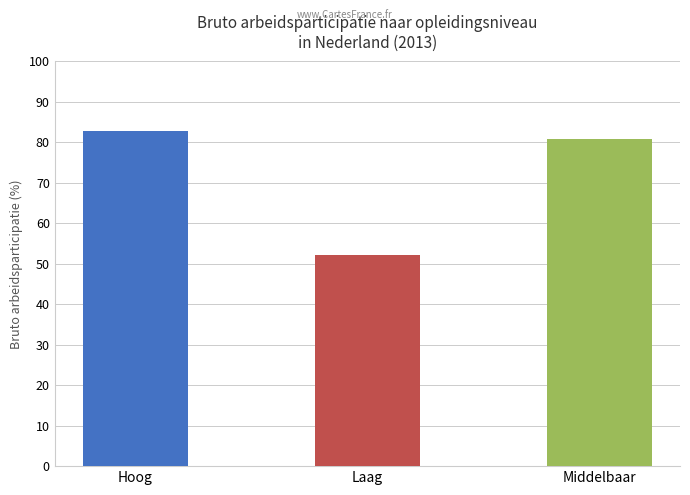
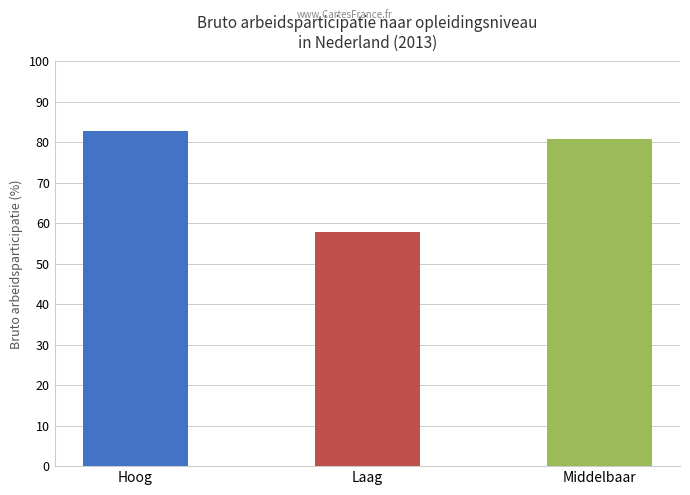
  {
    "Hoog": 83,
-   "Laag": 52,
+   "Laag": 58,
    "Middelbaar": 81
  }
